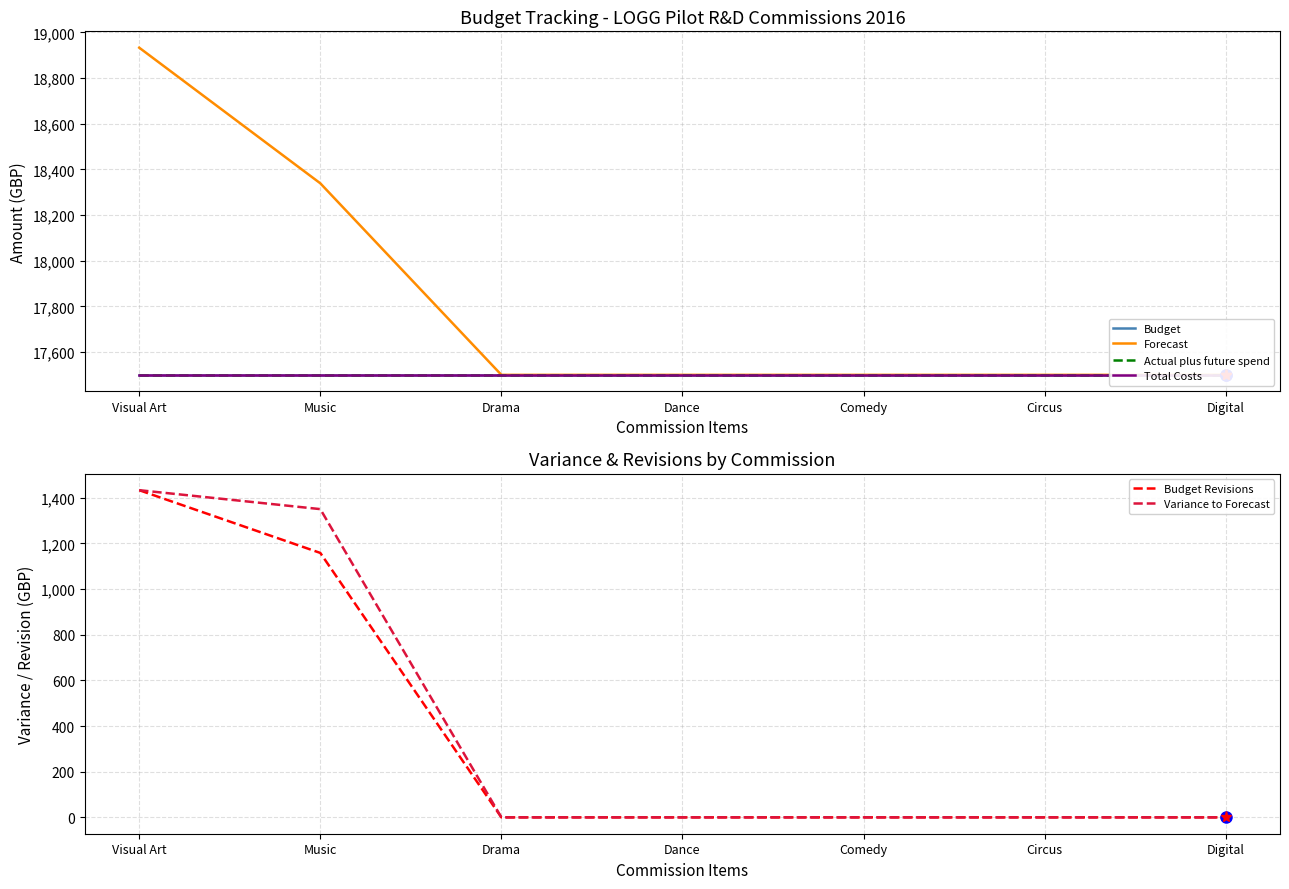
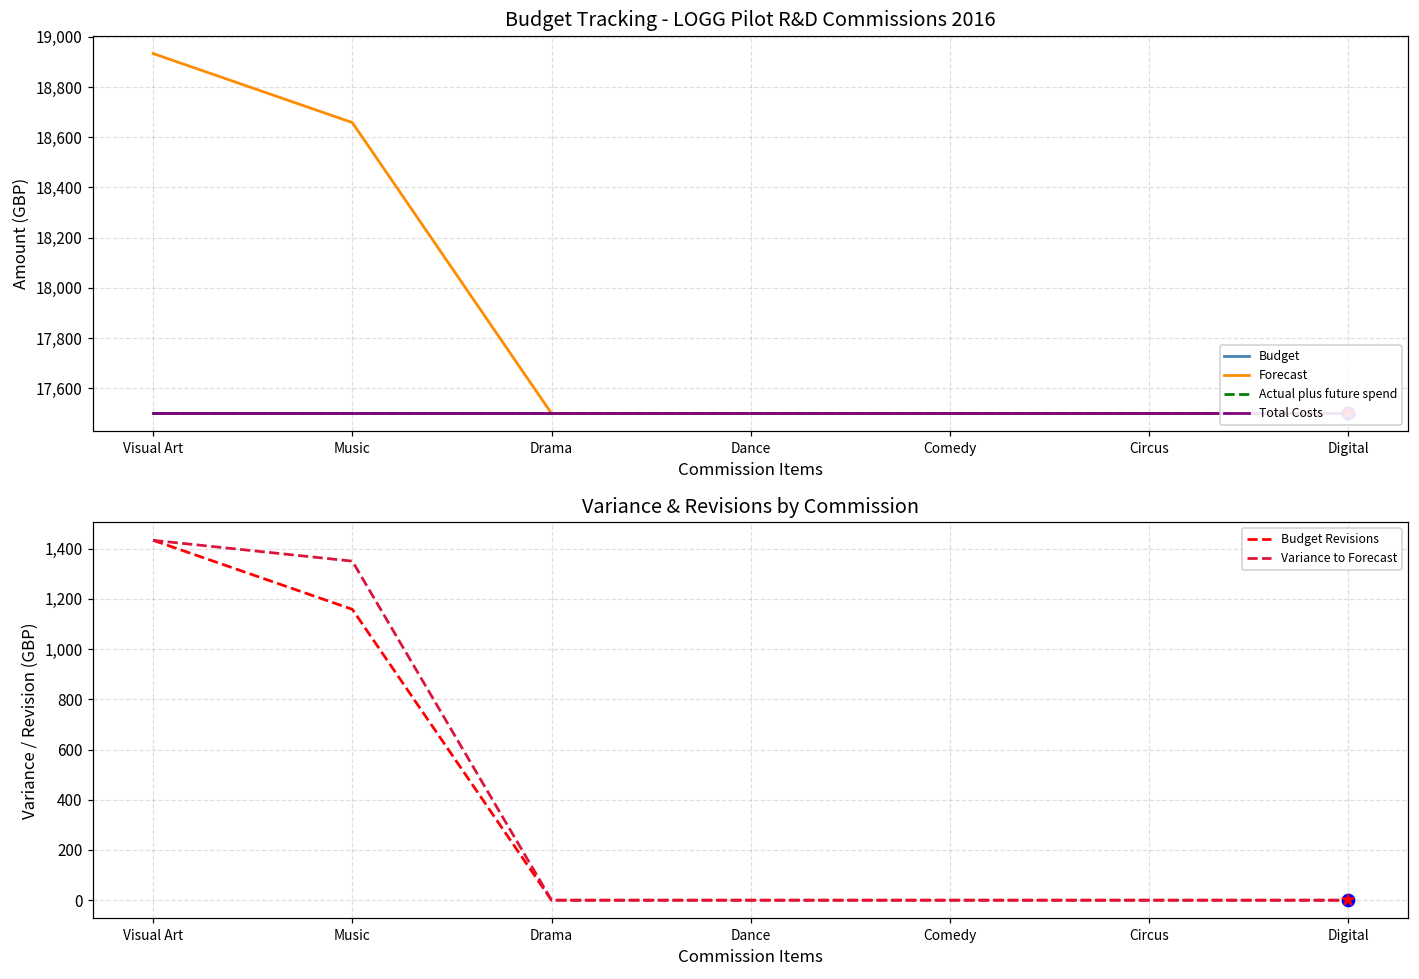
  {
    "Budget Tracking - LOGG Pilot R&D Commissions 2016": {
      "Total Costs": {
        "Visual Art": "17,500",
        "Music": "17,500"
      },
      "Forecast": {
        "Visual Art": "18,930",
-       "Music": "18,340"
+       "Music": "18,660"
      }
    },
    "Variance & Revisions by Commission": {
      "Budget Revisions": {
        "Music": "1,160"
      },
      "Variance to Forecast": {
        "Music": "1,350"
      }
    }
  }
